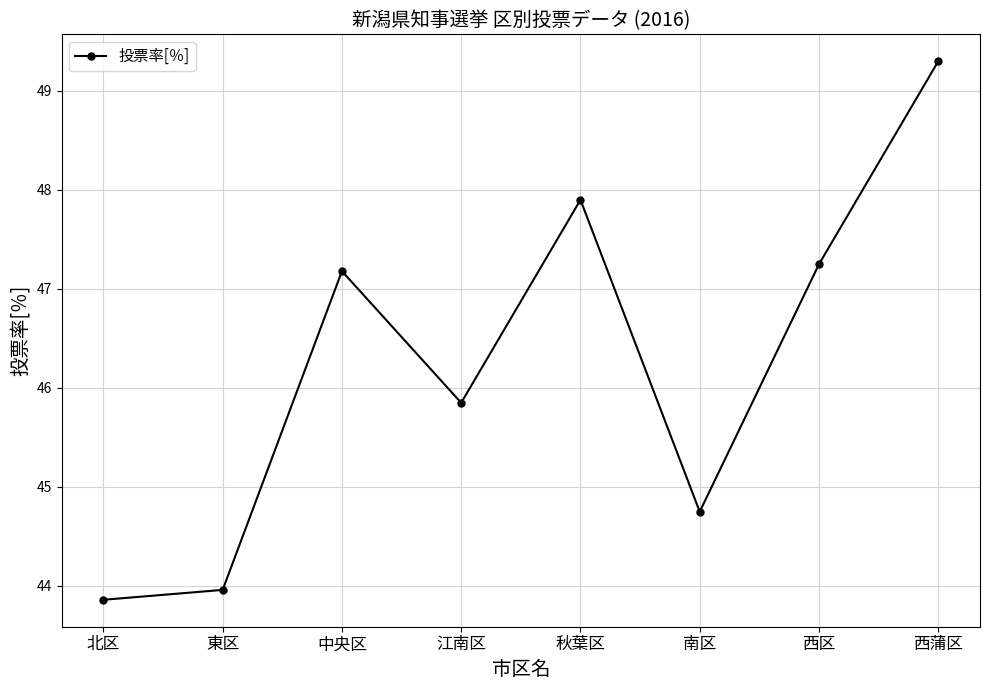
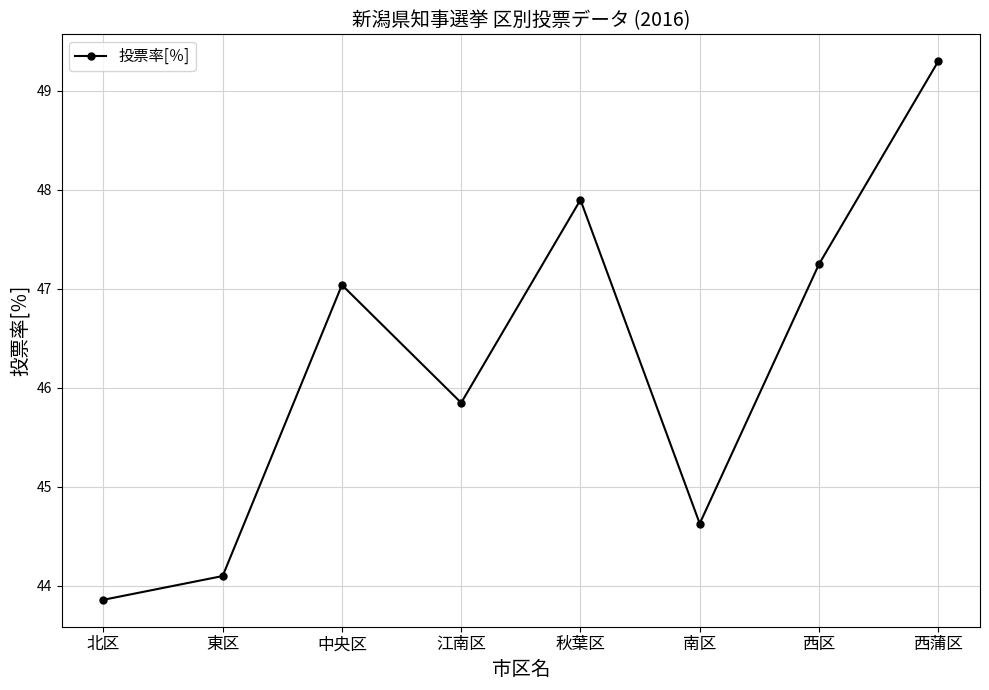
  {
    "北区": 43.9,
-   "東区": 44.0,
-   "中央区": 47.2,
+   "東区": 44.1,
+   "中央区": 47.0,
    "江南区": 45.9,
    "秋葉区": 47.9,
-   "南区": 44.8,
+   "南区": 44.6,
    "西区": 47.3,
    "西蒲区": 49.3
  }
